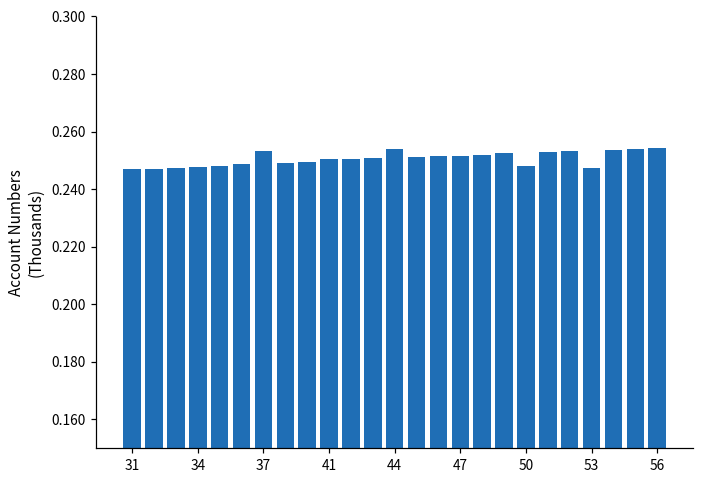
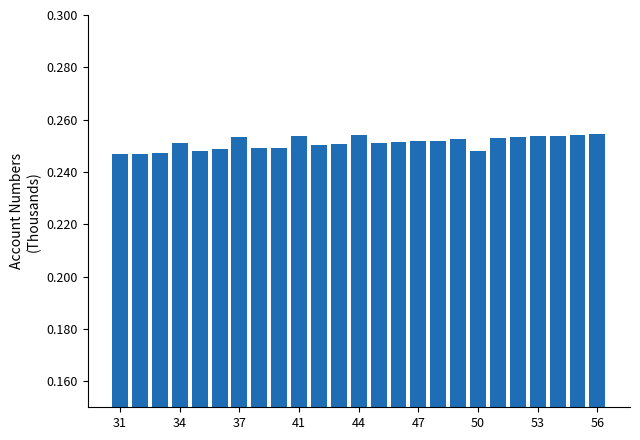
  {
    "31": 0.247,
-   "34": 0.248,
+   "34": 0.251,
    "37": 0.253,
-   "41": 0.250,
+   "41": 0.254,
    "44": 0.254,
    "47": 0.252,
    "50": 0.248,
-   "53": 0.247,
+   "53": 0.254,
    "56": 0.254
  }
